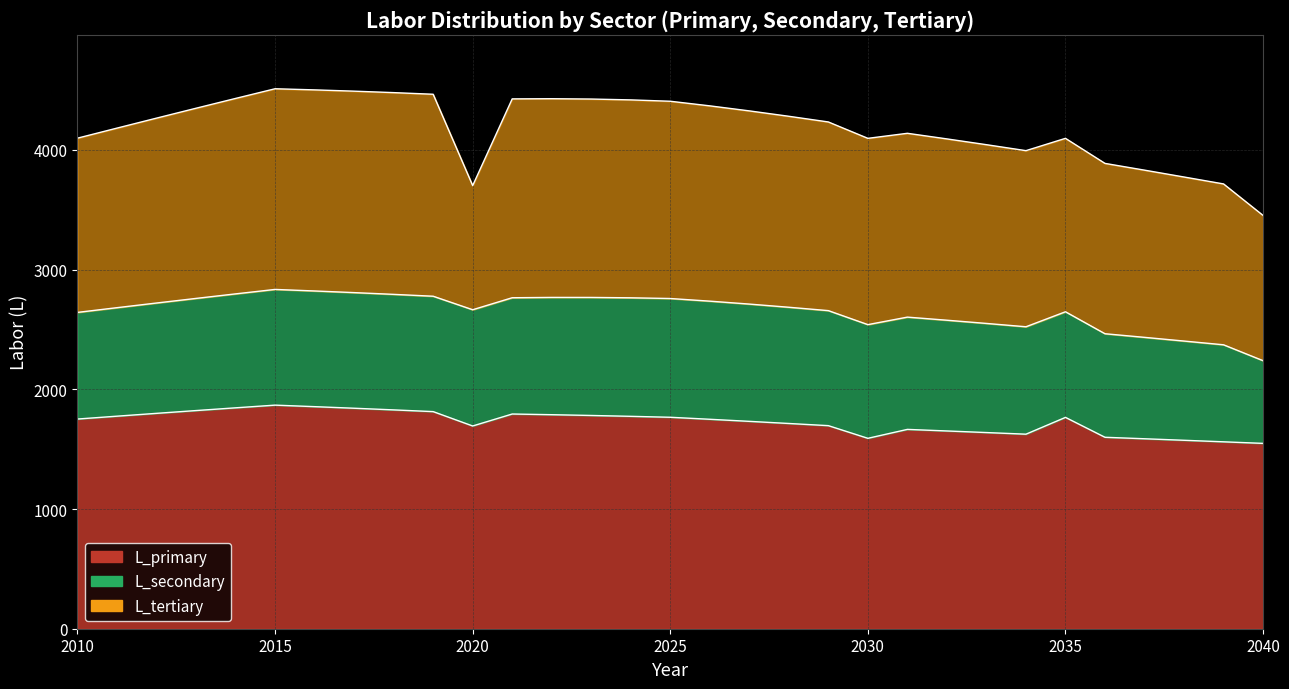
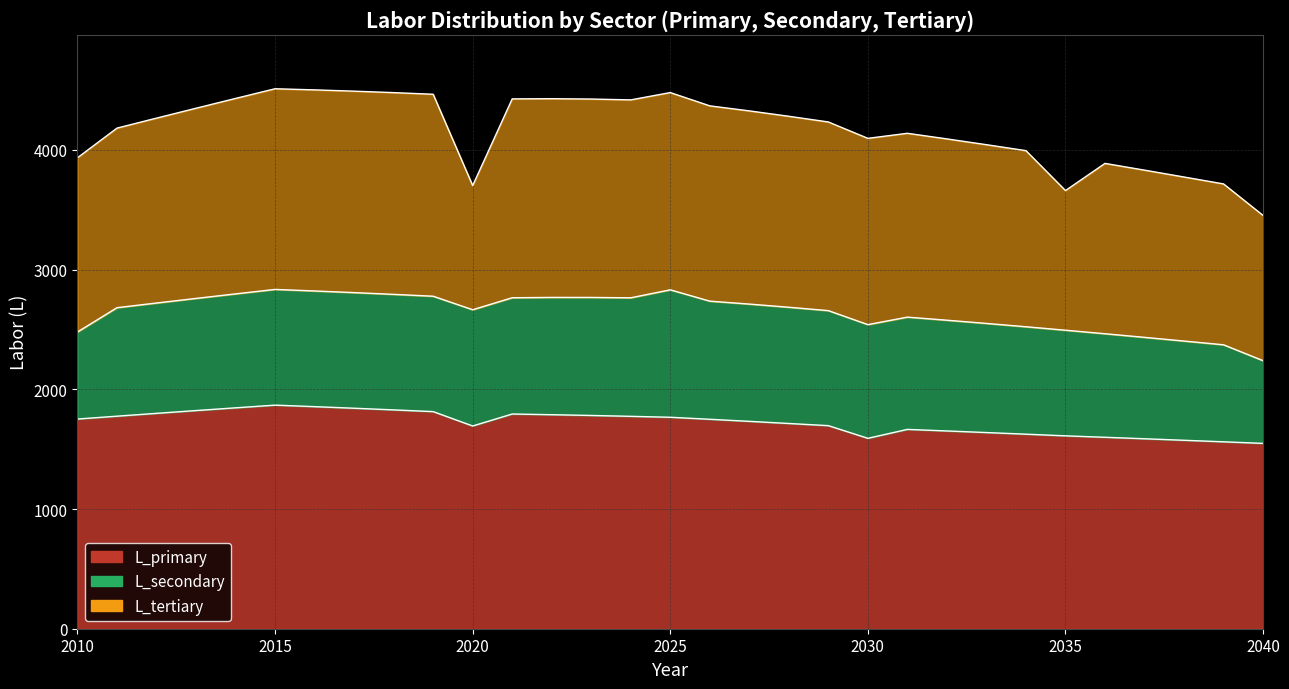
  {
    "L_primary": {
      "2010": 1750,
      "2015": 1870,
      "2020": 1690,
      "2025": 1770,
      "2030": 1590,
-     "2035": 1770,
+     "2035": 1610,
      "2040": 1550
    },
    "L_secondary": {
-     "2010": 890,
+     "2010": 730,
      "2015": 970,
      "2020": 970,
-     "2025": 990,
+     "2025": 1060,
      "2030": 950,
      "2035": 880,
      "2040": 690
    },
    "L_tertiary": {
      "2010": 1460,
      "2015": 1680,
      "2020": 1040,
      "2025": 1650,
      "2030": 1560,
-     "2035": 1450,
+     "2035": 1170,
      "2040": 1210
    }
  }
